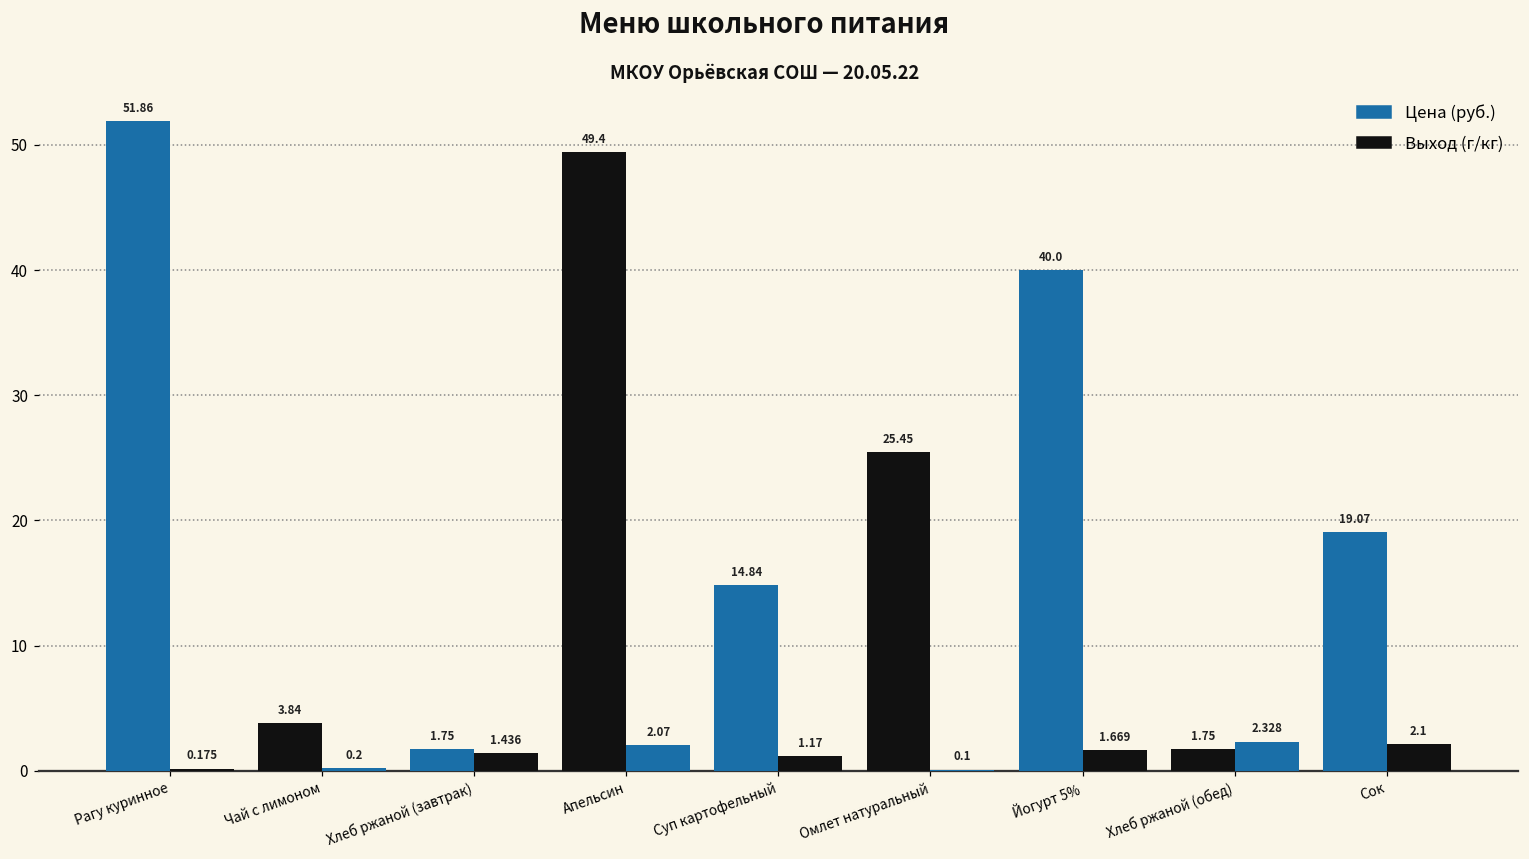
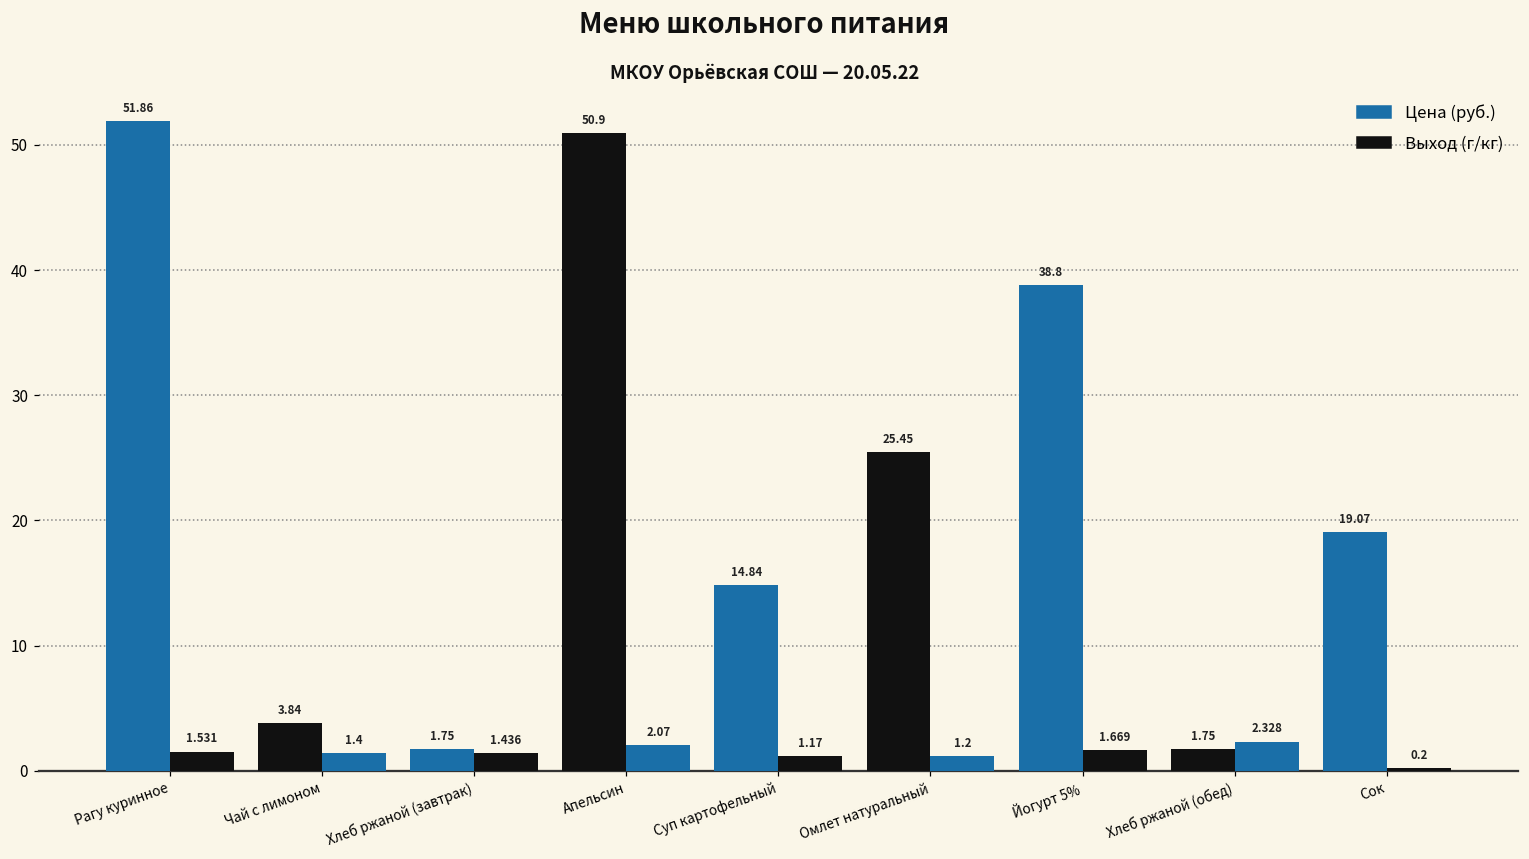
  {
    "Цена (руб.)": {
      "Рагу куринное": 51.86,
      "Чай с лимоном": 3.84,
      "Хлеб ржаной (завтрак)": 1.75,
-     "Апельсин": 49.4,
+     "Апельсин": 50.9,
      "Суп картофельный": 14.84,
      "Омлет натуральный": 25.45,
-     "Йогурт 5%": 40.0,
+     "Йогурт 5%": 38.8,
      "Хлеб ржаной (обед)": 1.75,
      "Сок": 19.07
    },
    "Выход (г/кг)": {
-     "Рагу куринное": 0.175,
-     "Чай с лимоном": 0.2,
+     "Рагу куринное": 1.531,
+     "Чай с лимоном": 1.4,
      "Хлеб ржаной (завтрак)": 1.436,
      "Апельсин": 2.07,
      "Суп картофельный": 1.17,
-     "Омлет натуральный": 0.1,
+     "Омлет натуральный": 1.2,
      "Йогурт 5%": 1.669,
      "Хлеб ржаной (обед)": 2.328,
-     "Сок": 2.1
+     "Сок": 0.2
    }
  }
